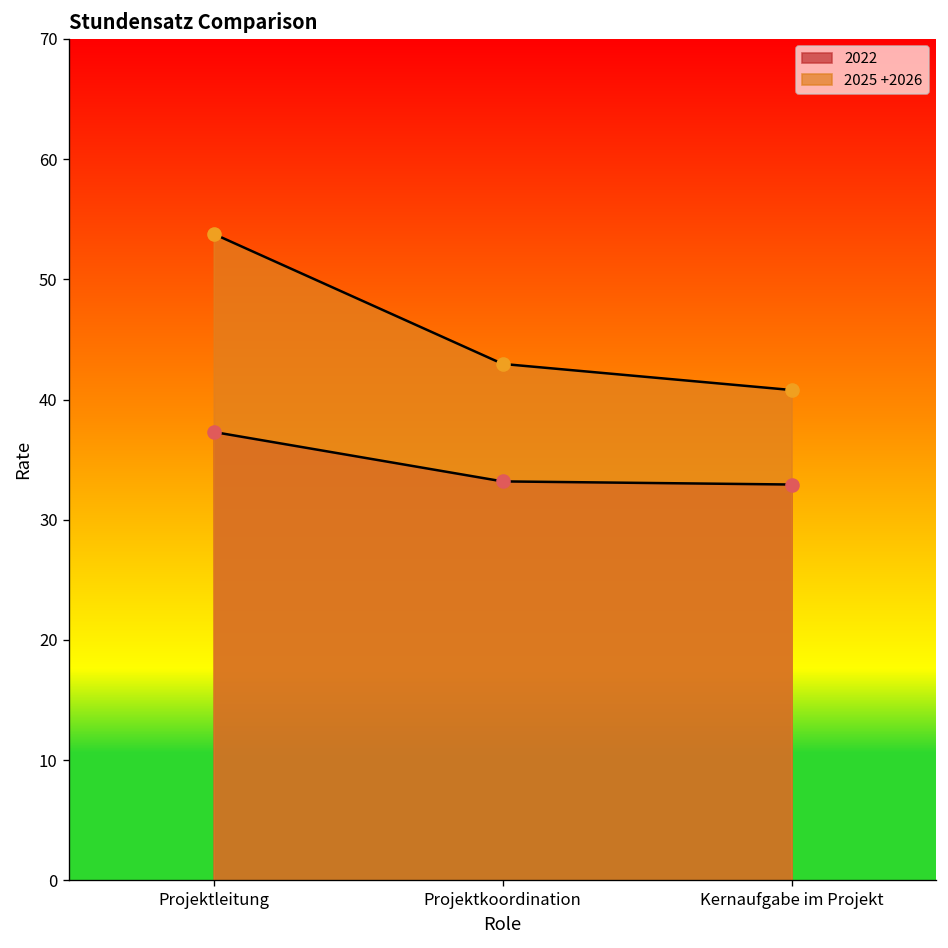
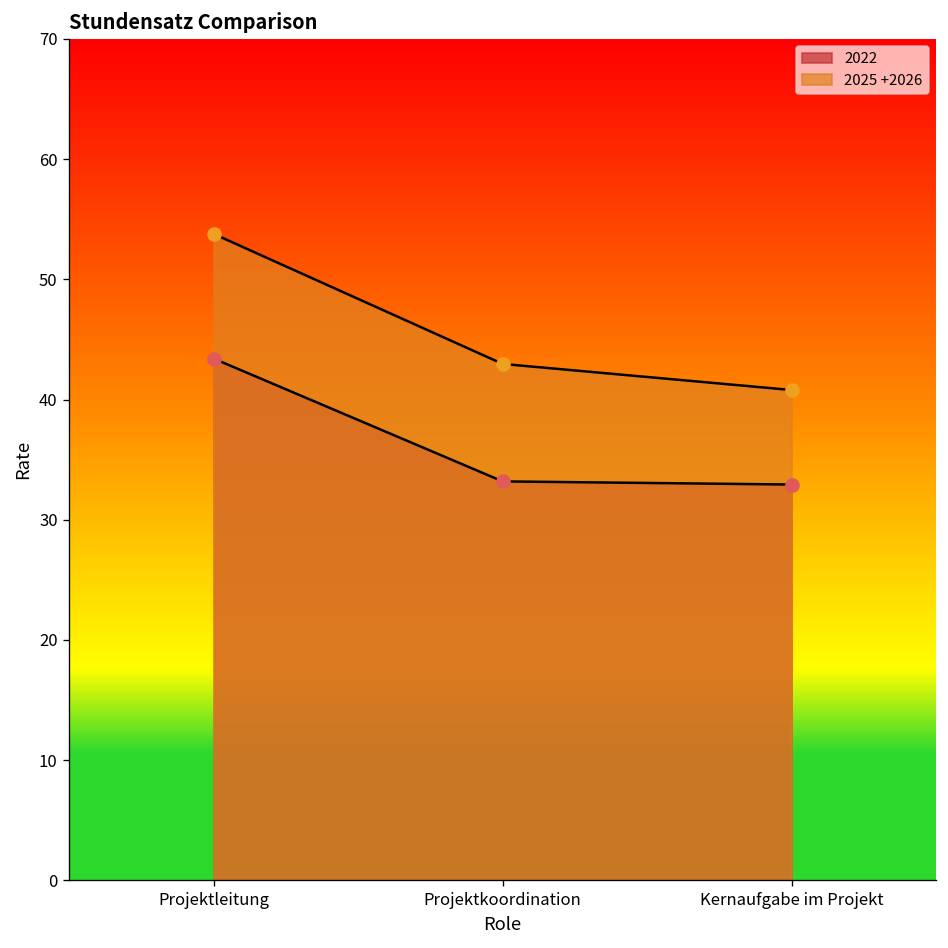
  {
    "2022": {
-     "Projektleitung": 37.3
+     "Projektleitung": 43.4
    }
  }
